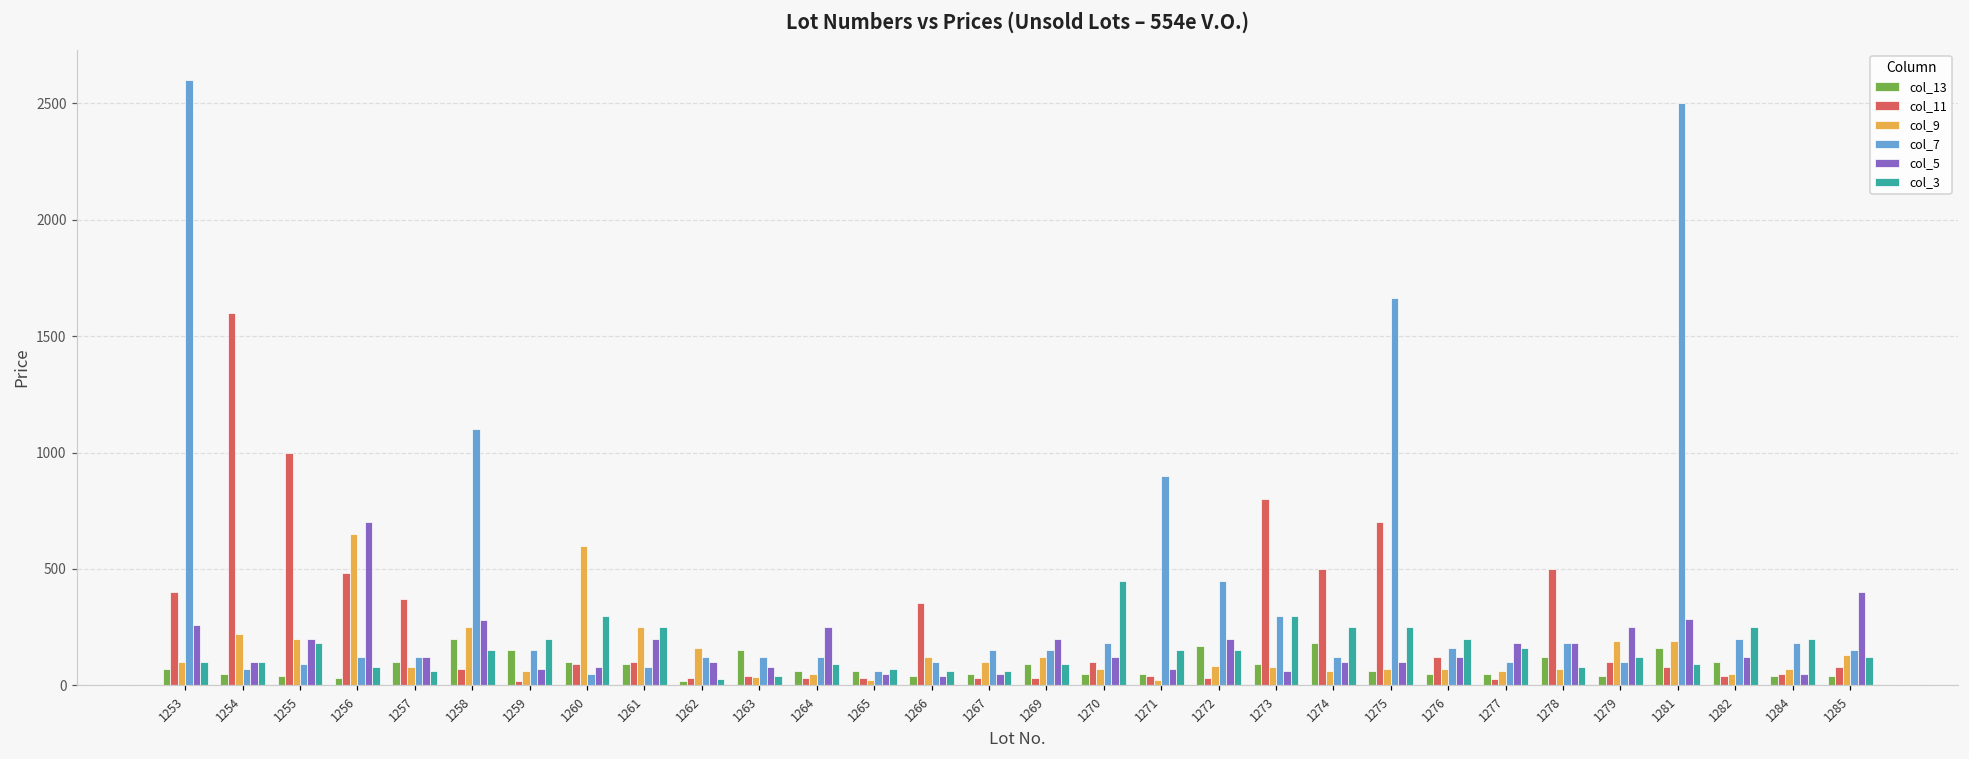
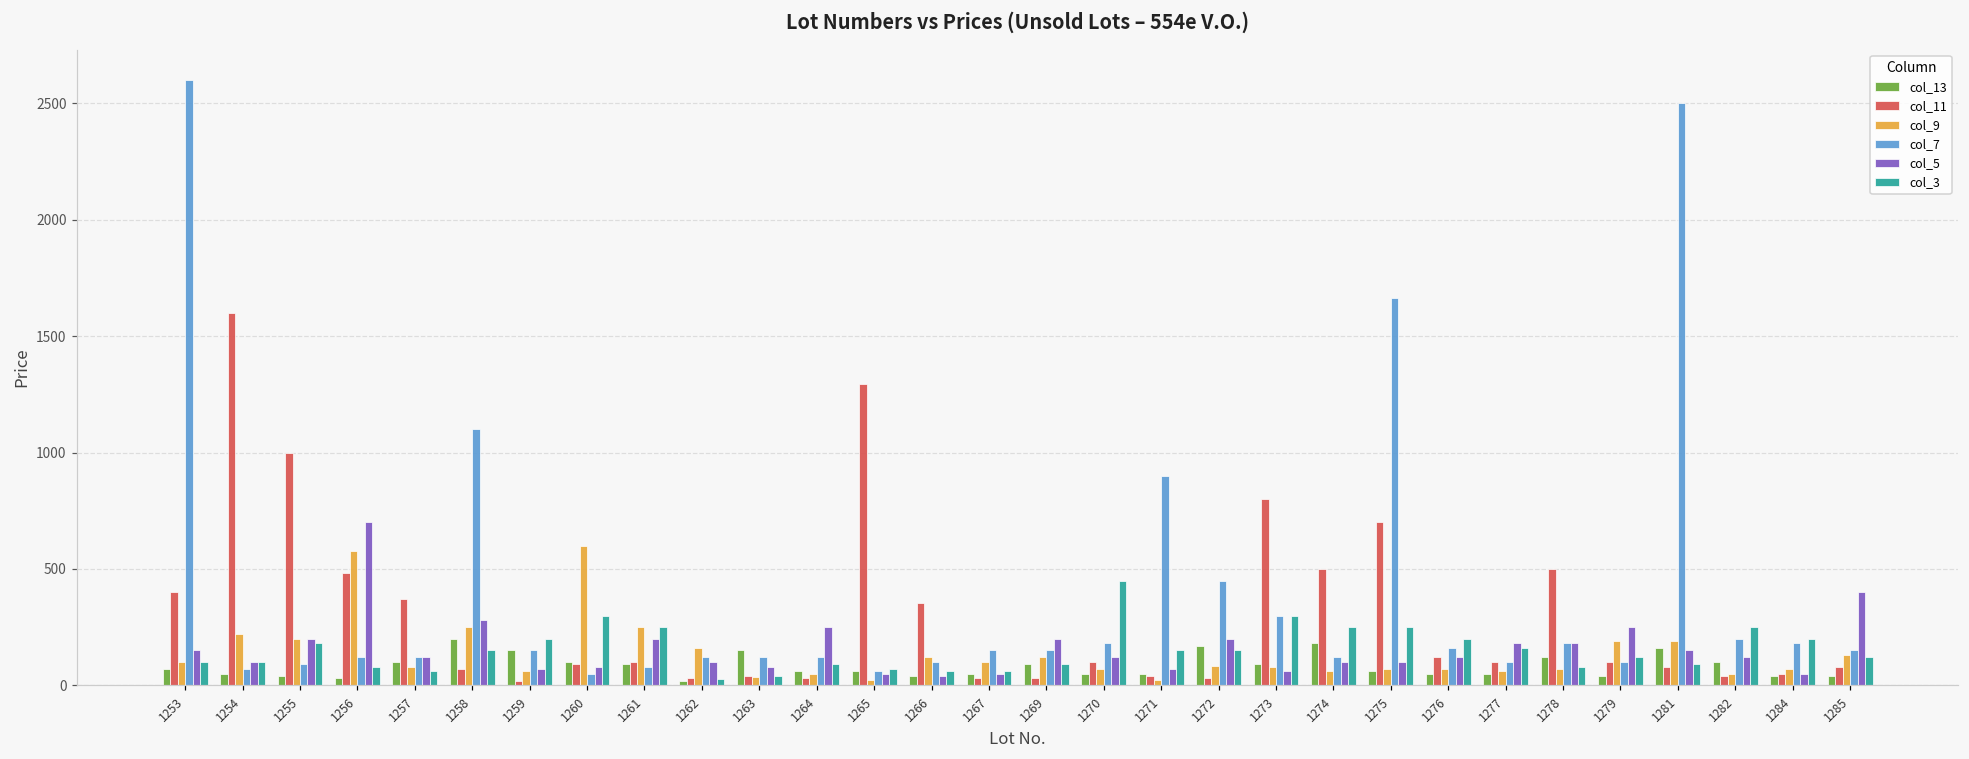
  {
    "col_13": {
      "1253": 70,
      "1254": 50,
      "1255": 40,
      "1256": 30,
      "1257": 100,
      "1258": 200,
      "1259": 150,
      "1260": 100,
      "1261": 90,
      "1262": 20,
      "1263": 150,
      "1264": 60,
      "1265": 60,
      "1266": 40,
      "1267": 50,
      "1269": 90,
      "1270": 50,
      "1271": 50,
      "1272": 170,
      "1273": 90,
      "1274": 180,
      "1275": 60,
      "1276": 50,
      "1277": 50,
      "1278": 120,
      "1279": 40,
      "1281": 160,
      "1282": 100,
      "1284": 40,
      "1285": 40
    },
    "col_11": {
      "1253": 400,
      "1254": 1600,
      "1255": 1000,
      "1256": 480,
      "1257": 370,
      "1258": 70,
      "1259": 20,
      "1260": 90,
      "1261": 100,
      "1262": 30,
      "1263": 40,
      "1264": 30,
-     "1265": 30,
+     "1265": 1300,
      "1266": 350,
      "1267": 30,
      "1269": 30,
      "1270": 100,
      "1271": 40,
      "1272": 30,
      "1273": 800,
      "1274": 500,
      "1275": 700,
      "1276": 120,
-     "1277": 30,
+     "1277": 100,
      "1278": 500,
      "1279": 100,
      "1281": 80,
      "1282": 40,
      "1284": 50,
      "1285": 80
    },
    "col_9": {
      "1253": 100,
      "1254": 220,
      "1255": 200,
-     "1256": 650,
+     "1256": 580,
      "1257": 80,
      "1258": 250,
      "1259": 60,
      "1260": 600,
      "1261": 250,
      "1262": 160,
      "1263": 40,
      "1264": 50,
      "1265": 30,
      "1266": 120,
      "1267": 100,
      "1269": 120,
      "1270": 70,
      "1271": 30,
      "1272": 80,
      "1273": 80,
      "1274": 60,
      "1275": 70,
      "1276": 70,
      "1277": 60,
      "1278": 70,
      "1279": 190,
      "1281": 190,
      "1282": 50,
      "1284": 70,
      "1285": 130
    },
    "col_7": {
      "1253": 2600,
      "1254": 70,
      "1255": 90,
      "1256": 120,
      "1257": 120,
      "1258": 1100,
      "1259": 150,
      "1260": 50,
      "1261": 80,
      "1262": 120,
      "1263": 120,
      "1264": 120,
      "1265": 60,
      "1266": 100,
      "1267": 150,
      "1269": 150,
      "1270": 180,
      "1271": 900,
      "1272": 450,
      "1273": 300,
      "1274": 120,
      "1275": 1660,
      "1276": 160,
      "1277": 100,
      "1278": 180,
      "1279": 100,
      "1281": 2500,
      "1282": 200,
      "1284": 180,
      "1285": 150
    },
    "col_5": {
-     "1253": 260,
+     "1253": 150,
      "1254": 100,
      "1255": 200,
      "1256": 700,
      "1257": 120,
      "1258": 280,
      "1259": 70,
      "1260": 80,
      "1261": 200,
      "1262": 100,
      "1263": 80,
      "1264": 250,
      "1265": 50,
      "1266": 40,
      "1267": 50,
      "1269": 200,
      "1270": 120,
      "1271": 70,
      "1272": 200,
      "1273": 60,
      "1274": 100,
      "1275": 100,
      "1276": 120,
      "1277": 180,
      "1278": 180,
      "1279": 250,
-     "1281": 290,
+     "1281": 150,
      "1282": 120,
      "1284": 50,
      "1285": 400
    },
    "col_3": {
      "1253": 100,
      "1254": 100,
      "1255": 180,
      "1256": 80,
      "1257": 60,
      "1258": 150,
      "1259": 200,
      "1260": 300,
      "1261": 250,
      "1262": 30,
      "1263": 40,
      "1264": 90,
      "1265": 70,
      "1266": 60,
      "1267": 60,
      "1269": 90,
      "1270": 450,
      "1271": 150,
      "1272": 150,
      "1273": 300,
      "1274": 250,
      "1275": 250,
      "1276": 200,
      "1277": 160,
      "1278": 80,
      "1279": 120,
      "1281": 90,
      "1282": 250,
      "1284": 200,
      "1285": 120
    }
  }
